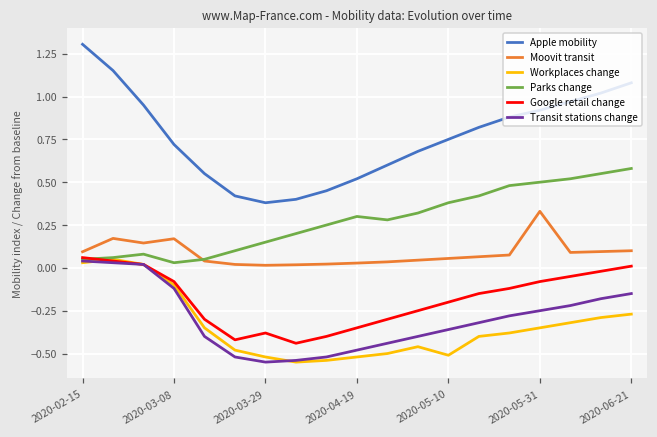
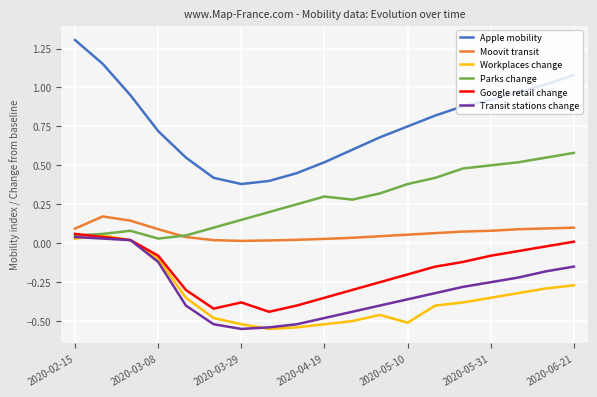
  {
    "Apple mobility": {
      "2020-02-15": 1.30,
      "2020-03-08": 0.72,
      "2020-03-29": 0.38,
      "2020-04-19": 0.52,
      "2020-05-10": 0.75
    },
    "Moovit transit": {
      "2020-02-15": 0.09,
-     "2020-03-08": 0.17,
+     "2020-03-08": 0.09,
      "2020-03-29": 0.02,
      "2020-04-19": 0.03,
      "2020-05-10": 0.06,
-     "2020-05-31": 0.33,
+     "2020-05-31": 0.08,
      "2020-06-21": 0.10
    },
    "Workplaces change": {
      "2020-03-08": -0.10,
      "2020-03-29": -0.52,
      "2020-04-19": -0.52,
      "2020-05-10": -0.51,
      "2020-05-31": -0.35,
      "2020-06-21": -0.27
    },
    "Parks change": {
      "2020-03-08": 0.03,
      "2020-03-29": 0.15,
      "2020-04-19": 0.30,
      "2020-05-10": 0.38,
      "2020-05-31": 0.50,
      "2020-06-21": 0.58
    },
    "Google retail change": {
      "2020-03-08": -0.08,
      "2020-03-29": -0.38,
      "2020-04-19": -0.35,
      "2020-05-10": -0.20,
      "2020-05-31": -0.08,
      "2020-06-21": 0.01
    },
    "Transit stations change": {
      "2020-03-08": -0.12,
      "2020-03-29": -0.55,
      "2020-04-19": -0.48,
      "2020-05-10": -0.36,
      "2020-05-31": -0.25,
      "2020-06-21": -0.15
    }
  }
